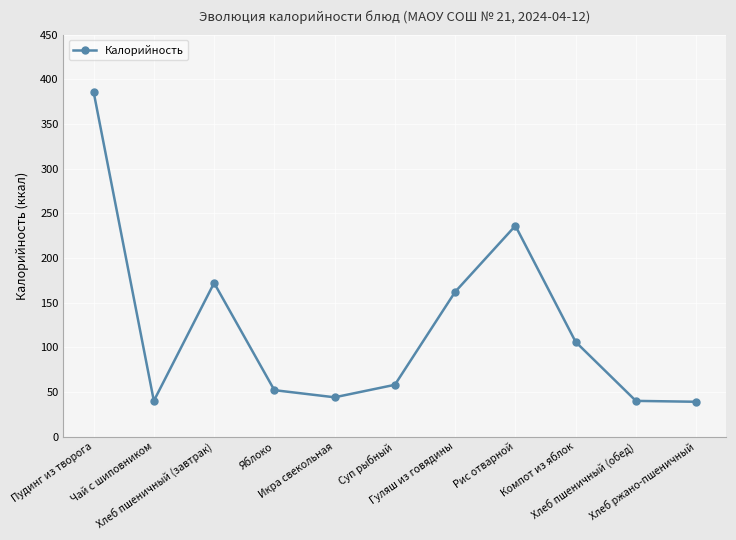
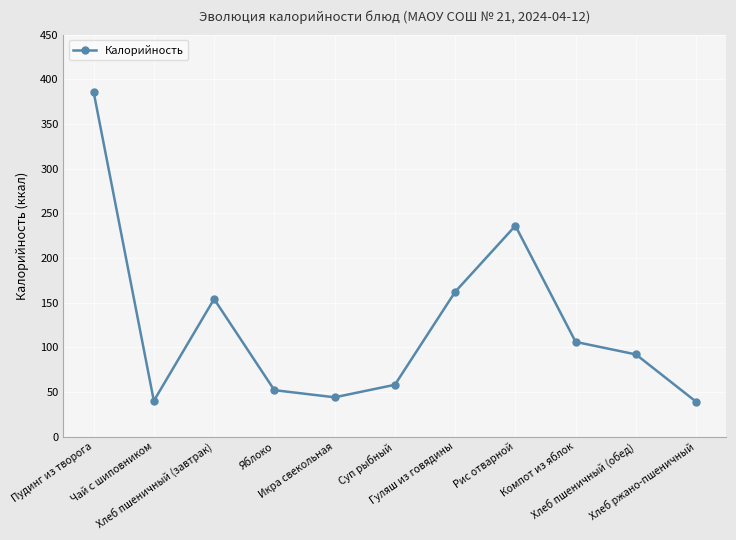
  {
    "Пудинг из творога": 390,
    "Чай с шиповником": 40,
-   "Хлеб пшеничный (завтрак)": 170,
+   "Хлеб пшеничный (завтрак)": 150,
    "Яблоко": 50,
    "Икра свекольная": 40,
    "Суп рыбный": 60,
    "Гуляш из говядины": 160,
    "Рис отварной": 240,
    "Компот из яблок": 110,
-   "Хлеб пшеничный (обед)": 40,
+   "Хлеб пшеничный (обед)": 90,
    "Хлеб ржано-пшеничный": 40
  }
